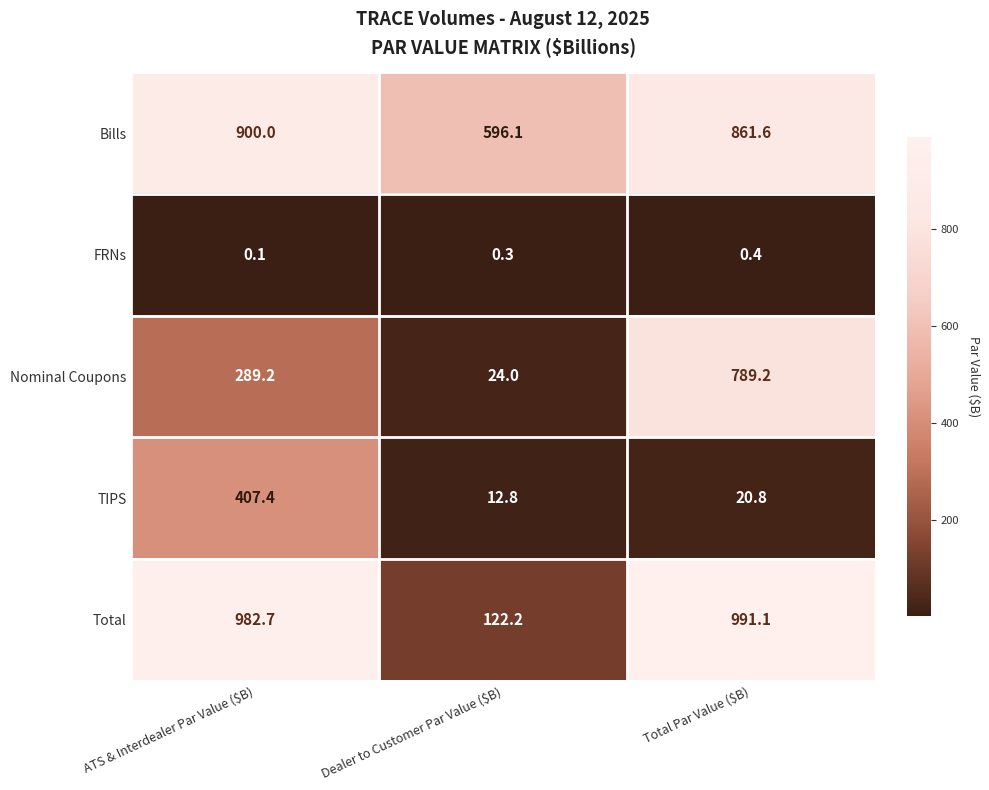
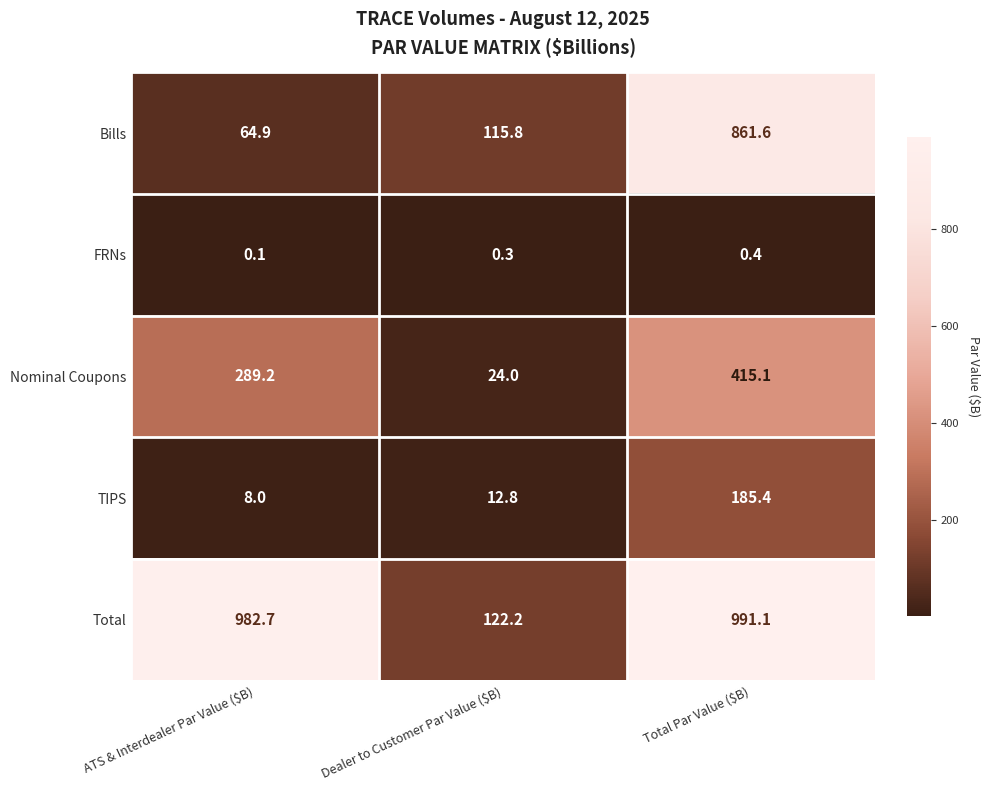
  {
    "Bills": {
-     "ATS & Interdealer Par Value ($B)": 900.0,
-     "Dealer to Customer Par Value ($B)": 596.1,
+     "ATS & Interdealer Par Value ($B)": 64.9,
+     "Dealer to Customer Par Value ($B)": 115.8,
      "Total Par Value ($B)": 861.6
    },
    "FRNs": {
      "ATS & Interdealer Par Value ($B)": 0.1,
      "Dealer to Customer Par Value ($B)": 0.3,
      "Total Par Value ($B)": 0.4
    },
    "Nominal Coupons": {
      "ATS & Interdealer Par Value ($B)": 289.2,
      "Dealer to Customer Par Value ($B)": 24.0,
-     "Total Par Value ($B)": 789.2
+     "Total Par Value ($B)": 415.1
    },
    "TIPS": {
-     "ATS & Interdealer Par Value ($B)": 407.4,
+     "ATS & Interdealer Par Value ($B)": 8.0,
      "Dealer to Customer Par Value ($B)": 12.8,
-     "Total Par Value ($B)": 20.8
+     "Total Par Value ($B)": 185.4
    },
    "Total": {
      "ATS & Interdealer Par Value ($B)": 982.7,
      "Dealer to Customer Par Value ($B)": 122.2,
      "Total Par Value ($B)": 991.1
    }
  }
